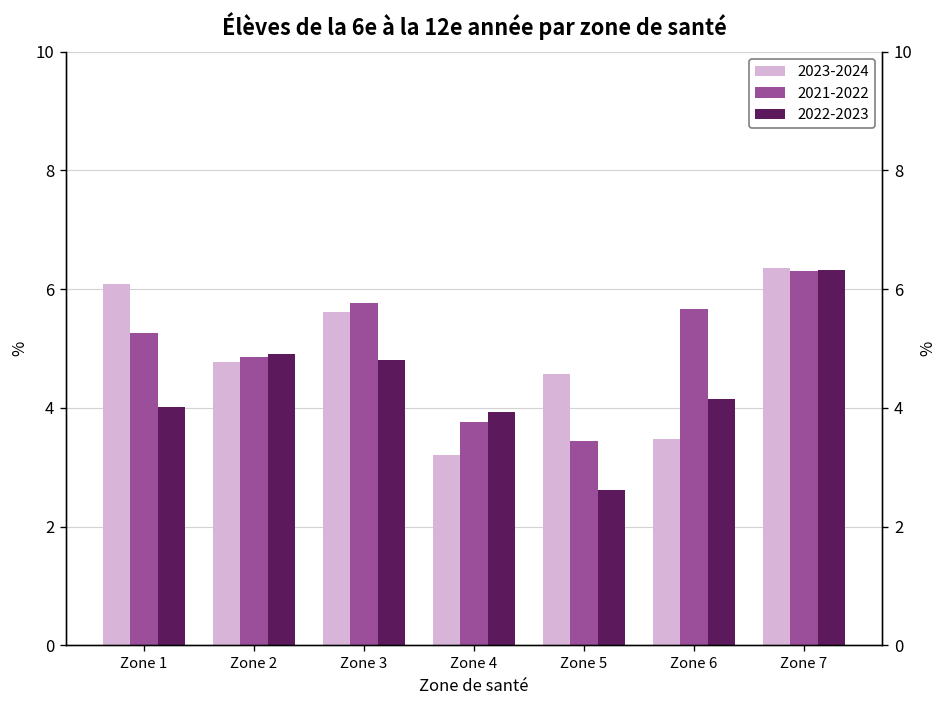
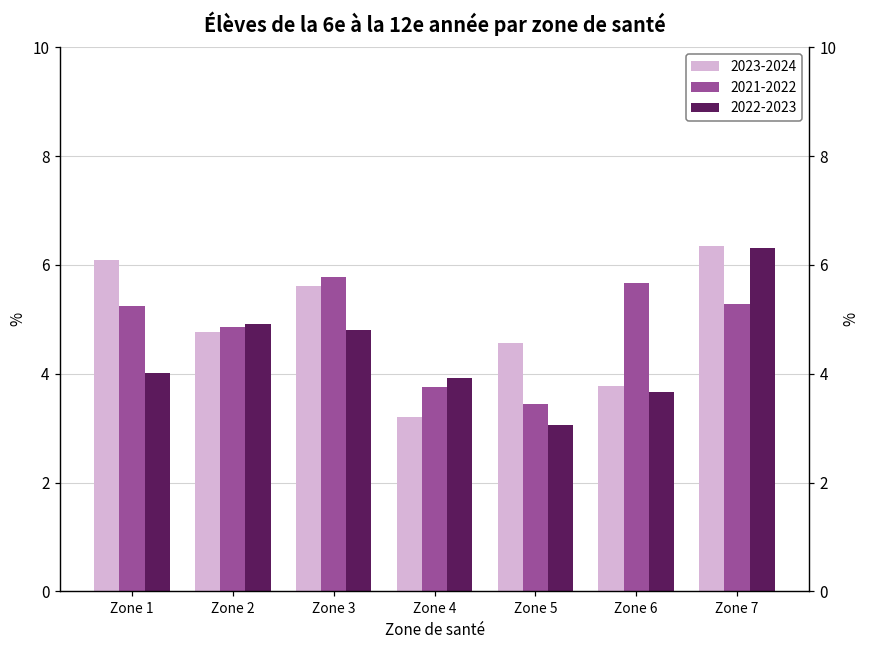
  {
    "2023-2024": {
      "Zone 1": 6.1,
      "Zone 2": 4.8,
      "Zone 3": 5.6,
      "Zone 4": 3.2,
      "Zone 5": 4.6,
-     "Zone 6": 3.5,
+     "Zone 6": 3.8,
      "Zone 7": 6.3
    },
    "2021-2022": {
      "Zone 1": 5.3,
      "Zone 2": 4.9,
      "Zone 3": 5.8,
      "Zone 4": 3.8,
      "Zone 5": 3.4,
      "Zone 6": 5.7,
-     "Zone 7": 6.3
+     "Zone 7": 5.3
    },
    "2022-2023": {
      "Zone 1": 4.0,
      "Zone 2": 4.9,
      "Zone 3": 4.8,
      "Zone 4": 3.9,
-     "Zone 5": 2.6,
-     "Zone 6": 4.2,
+     "Zone 5": 3.1,
+     "Zone 6": 3.7,
      "Zone 7": 6.3
    }
  }
